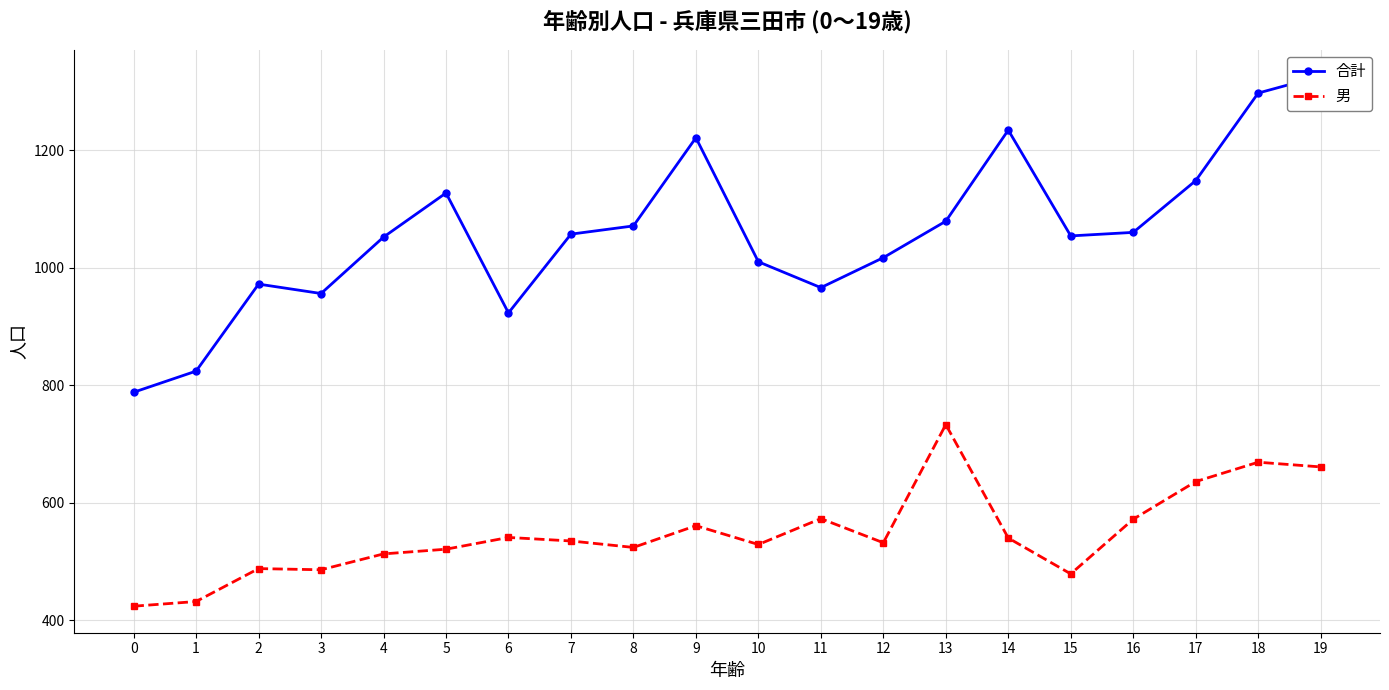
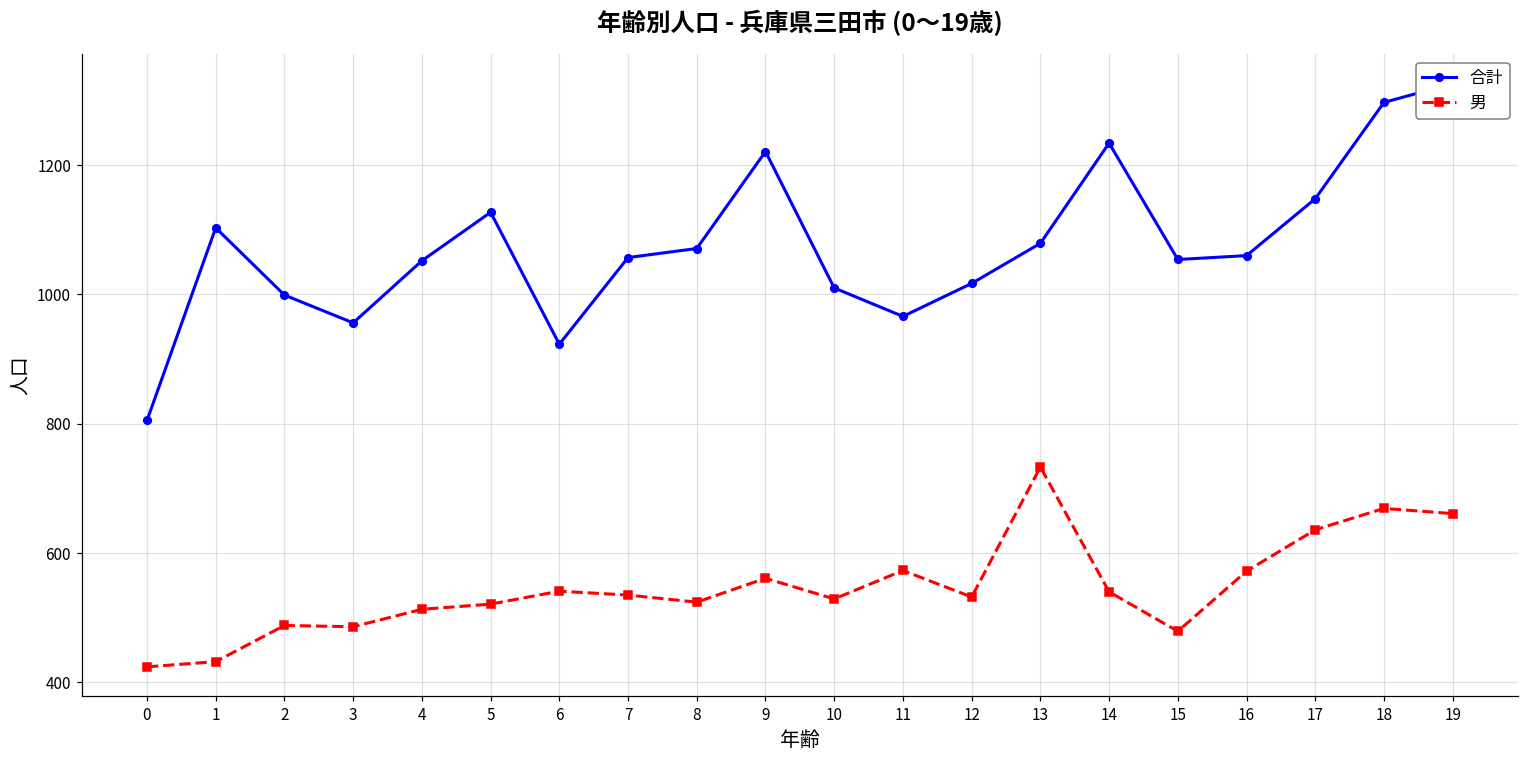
  {
    "合計": {
-     "0": 790,
-     "1": 820,
-     "2": 970,
+     "0": 810,
+     "1": 1100,
+     "2": 1000,
      "3": 960,
      "4": 1050,
      "5": 1130,
      "6": 920,
      "7": 1060,
      "8": 1070,
      "9": 1220,
      "10": 1010,
      "11": 970,
      "12": 1020,
      "13": 1080,
      "14": 1230,
      "15": 1050,
      "16": 1060,
      "17": 1150,
      "18": 1300
    },
    "男": {
      "0": 420,
      "1": 430,
      "2": 490,
      "3": 490,
      "4": 510,
      "5": 520,
      "6": 540,
      "7": 540,
      "8": 520,
      "9": 560,
      "10": 530,
      "11": 570,
      "12": 530,
      "13": 730,
      "14": 540,
      "15": 480,
      "16": 570,
      "17": 640,
      "18": 670,
      "19": 660
    }
  }
